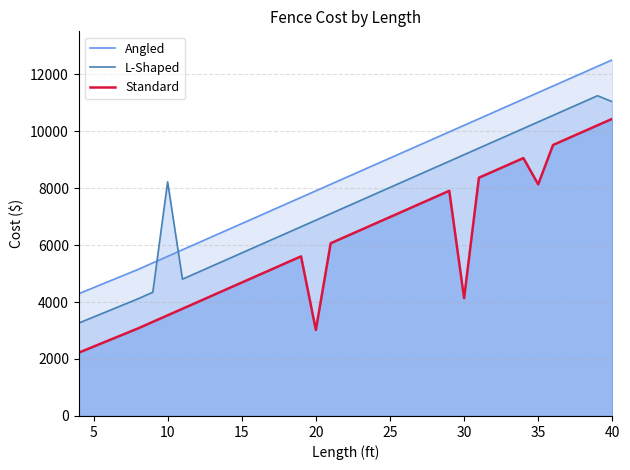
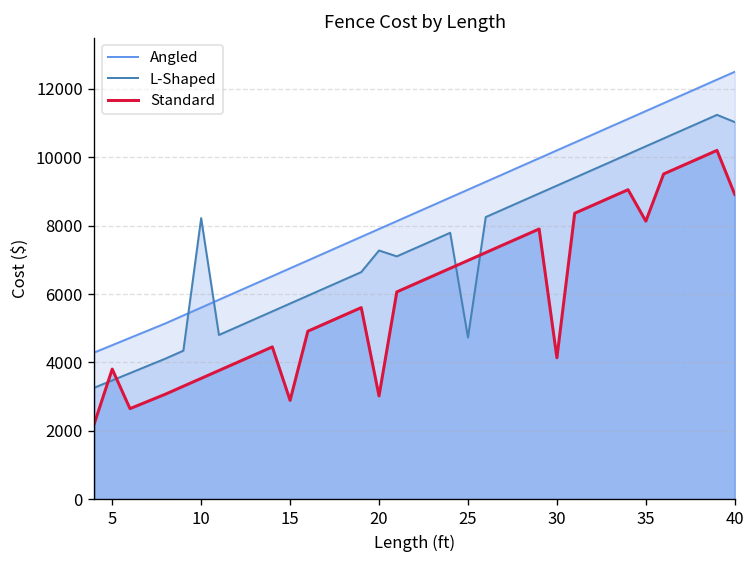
  {
    "Angled": {
      "5": 4500,
      "10": 5600,
      "15": 6800,
      "20": 7900,
      "25": 9100,
      "30": 10200,
      "35": 11400,
      "40": 12500
    },
    "L-Shaped": {
      "5": 3500,
      "10": 8200,
      "15": 5700,
-     "20": 6900,
-     "25": 8000,
+     "20": 7300,
+     "25": 4700,
      "30": 9200,
      "35": 10300,
      "40": 11000
    },
    "Standard": {
-     "5": 2400,
+     "5": 3800,
      "10": 3500,
-     "15": 4700,
+     "15": 2900,
      "20": 3000,
      "25": 7000,
      "30": 4100,
      "35": 8100,
-     "40": 10400
+     "40": 8900
    }
  }
